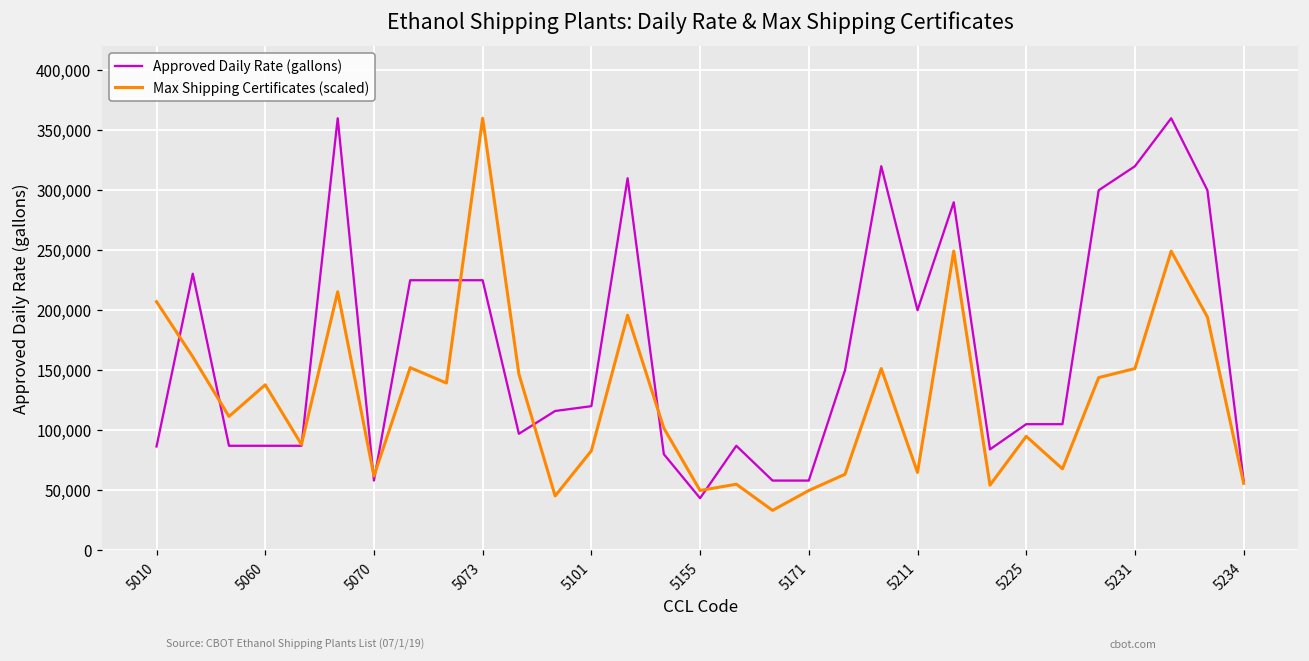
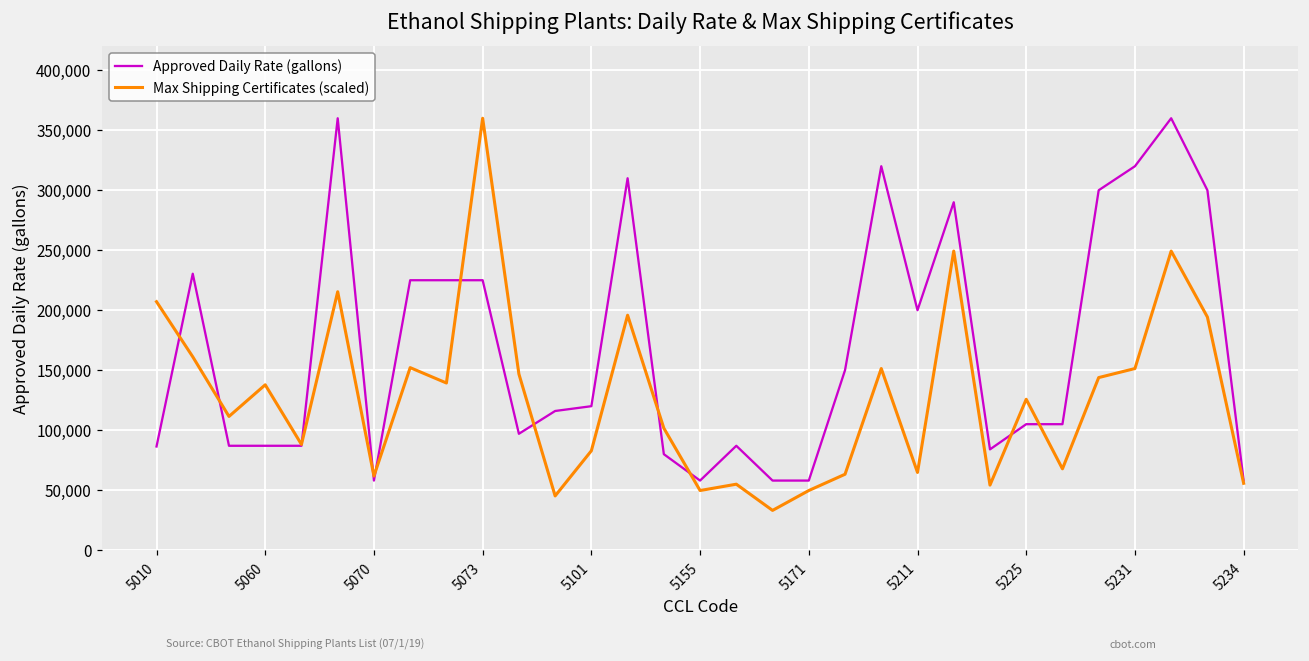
  {
    "Approved Daily Rate (gallons)": {
      "5010": "86,000",
      "5060": "87,000",
      "5070": "58,000",
      "5073": "225,000",
      "5101": "120,000",
-     "5155": "43,000",
+     "5155": "58,000",
      "5171": "58,000",
      "5211": "200,000",
      "5225": "105,000",
      "5231": "320,000"
    },
    "Max Shipping Certificates (scaled)": {
      "5010": "207,000",
      "5060": "138,000",
      "5070": "62,000",
      "5073": "360,000",
      "5101": "83,000",
      "5155": "50,000",
      "5171": "50,000",
      "5211": "65,000",
-     "5225": "95,000",
+     "5225": "126,000",
      "5231": "151,000"
    }
  }
